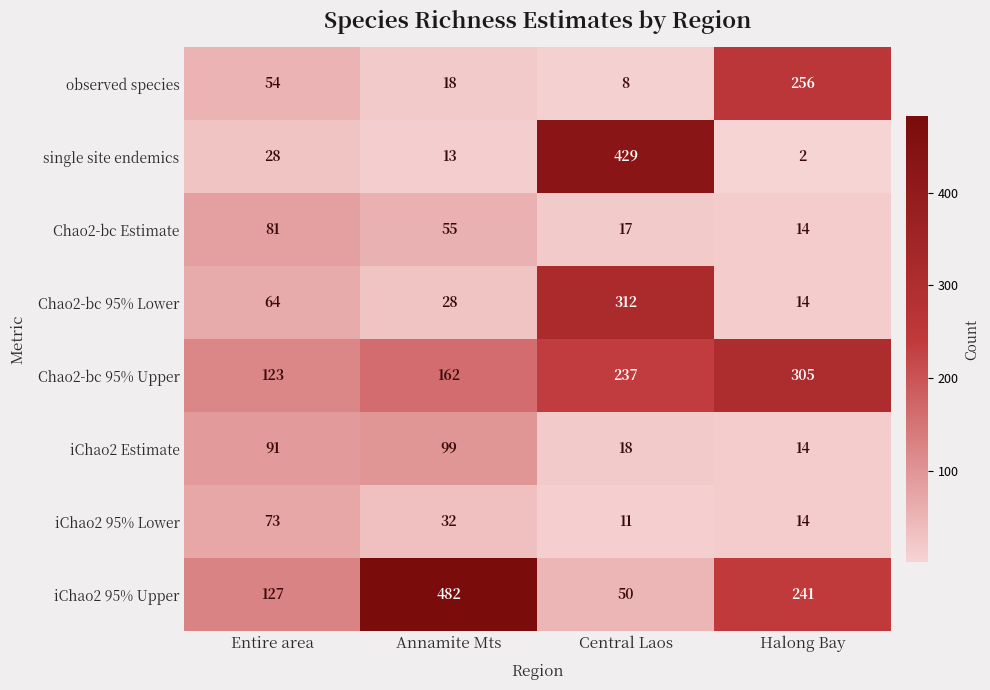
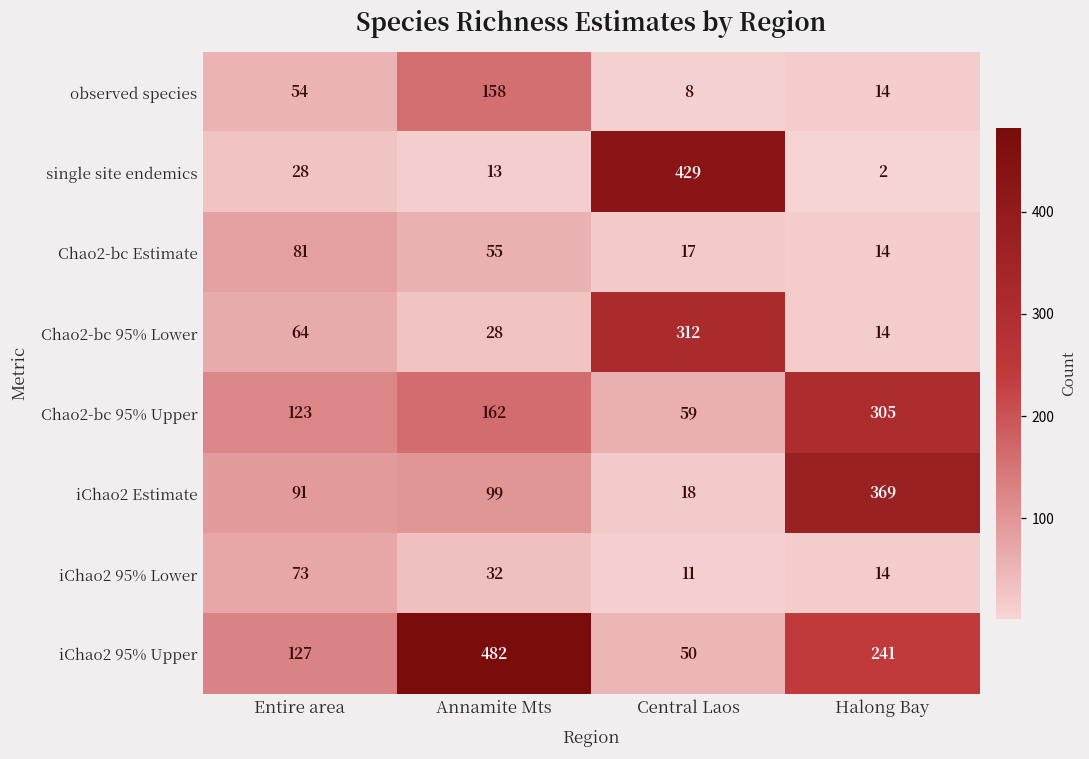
  {
    "observed species": {
      "Entire area": 54,
-     "Annamite Mts": 18,
+     "Annamite Mts": 158,
      "Central Laos": 8,
-     "Halong Bay": 256
+     "Halong Bay": 14
    },
    "single site endemics": {
      "Entire area": 28,
      "Annamite Mts": 13,
      "Central Laos": 429,
      "Halong Bay": 2
    },
    "Chao2-bc Estimate": {
      "Entire area": 81,
      "Annamite Mts": 55,
      "Central Laos": 17,
      "Halong Bay": 14
    },
    "Chao2-bc 95% Lower": {
      "Entire area": 64,
      "Annamite Mts": 28,
      "Central Laos": 312,
      "Halong Bay": 14
    },
    "Chao2-bc 95% Upper": {
      "Entire area": 123,
      "Annamite Mts": 162,
-     "Central Laos": 237,
+     "Central Laos": 59,
      "Halong Bay": 305
    },
    "iChao2 Estimate": {
      "Entire area": 91,
      "Annamite Mts": 99,
      "Central Laos": 18,
-     "Halong Bay": 14
+     "Halong Bay": 369
    },
    "iChao2 95% Lower": {
      "Entire area": 73,
      "Annamite Mts": 32,
      "Central Laos": 11,
      "Halong Bay": 14
    },
    "iChao2 95% Upper": {
      "Entire area": 127,
      "Annamite Mts": 482,
      "Central Laos": 50,
      "Halong Bay": 241
    }
  }
